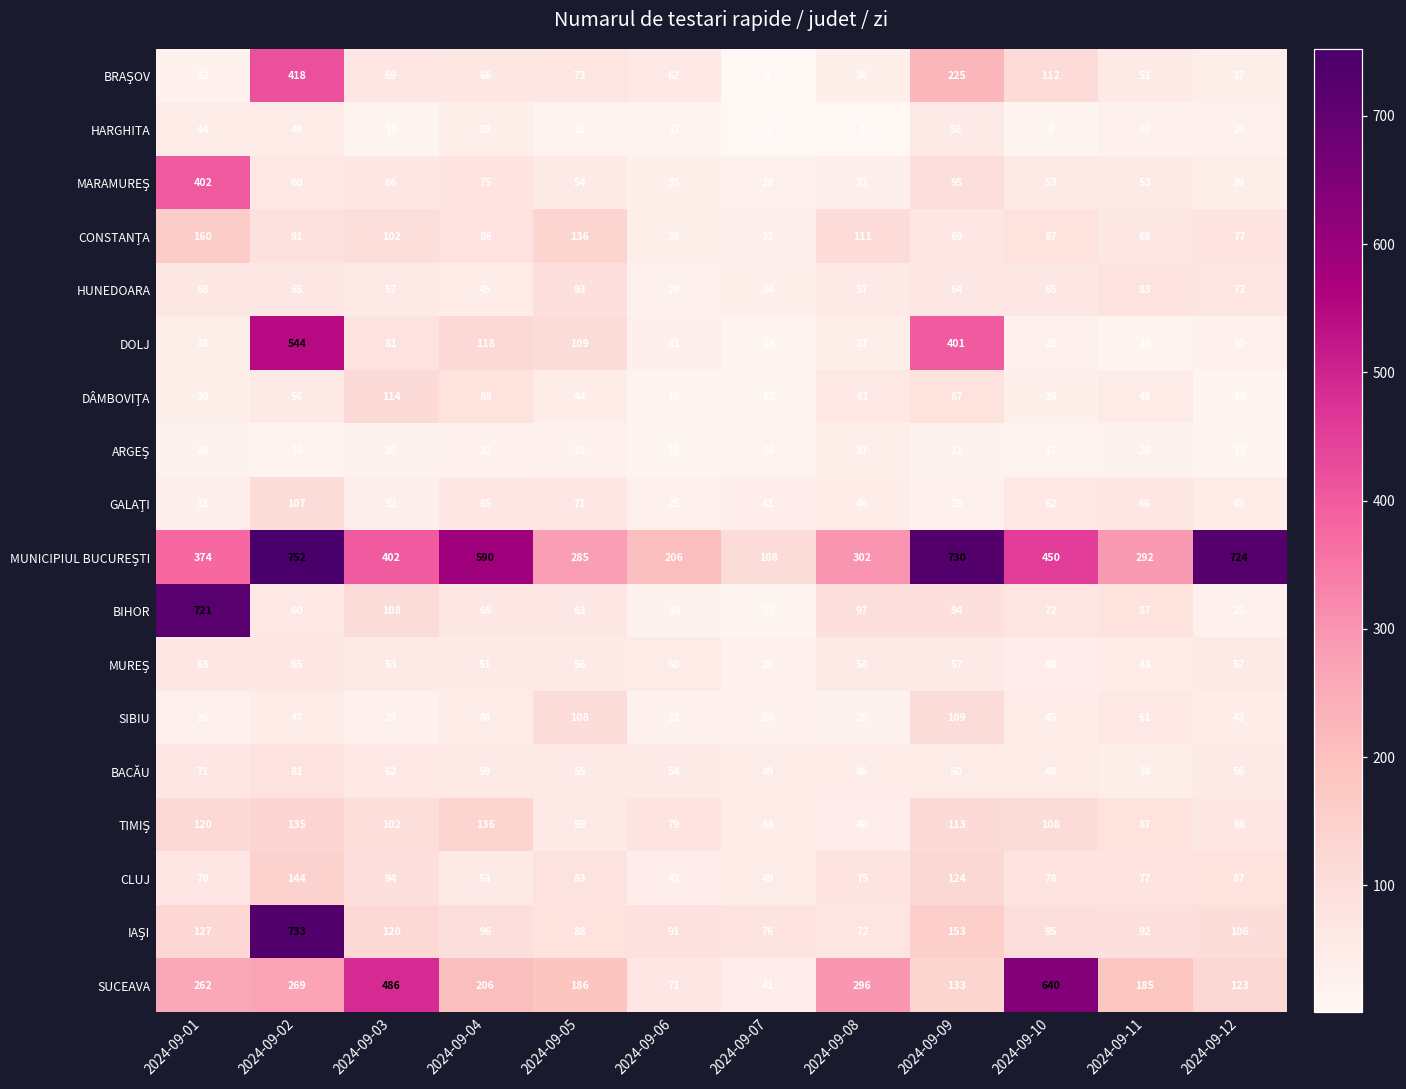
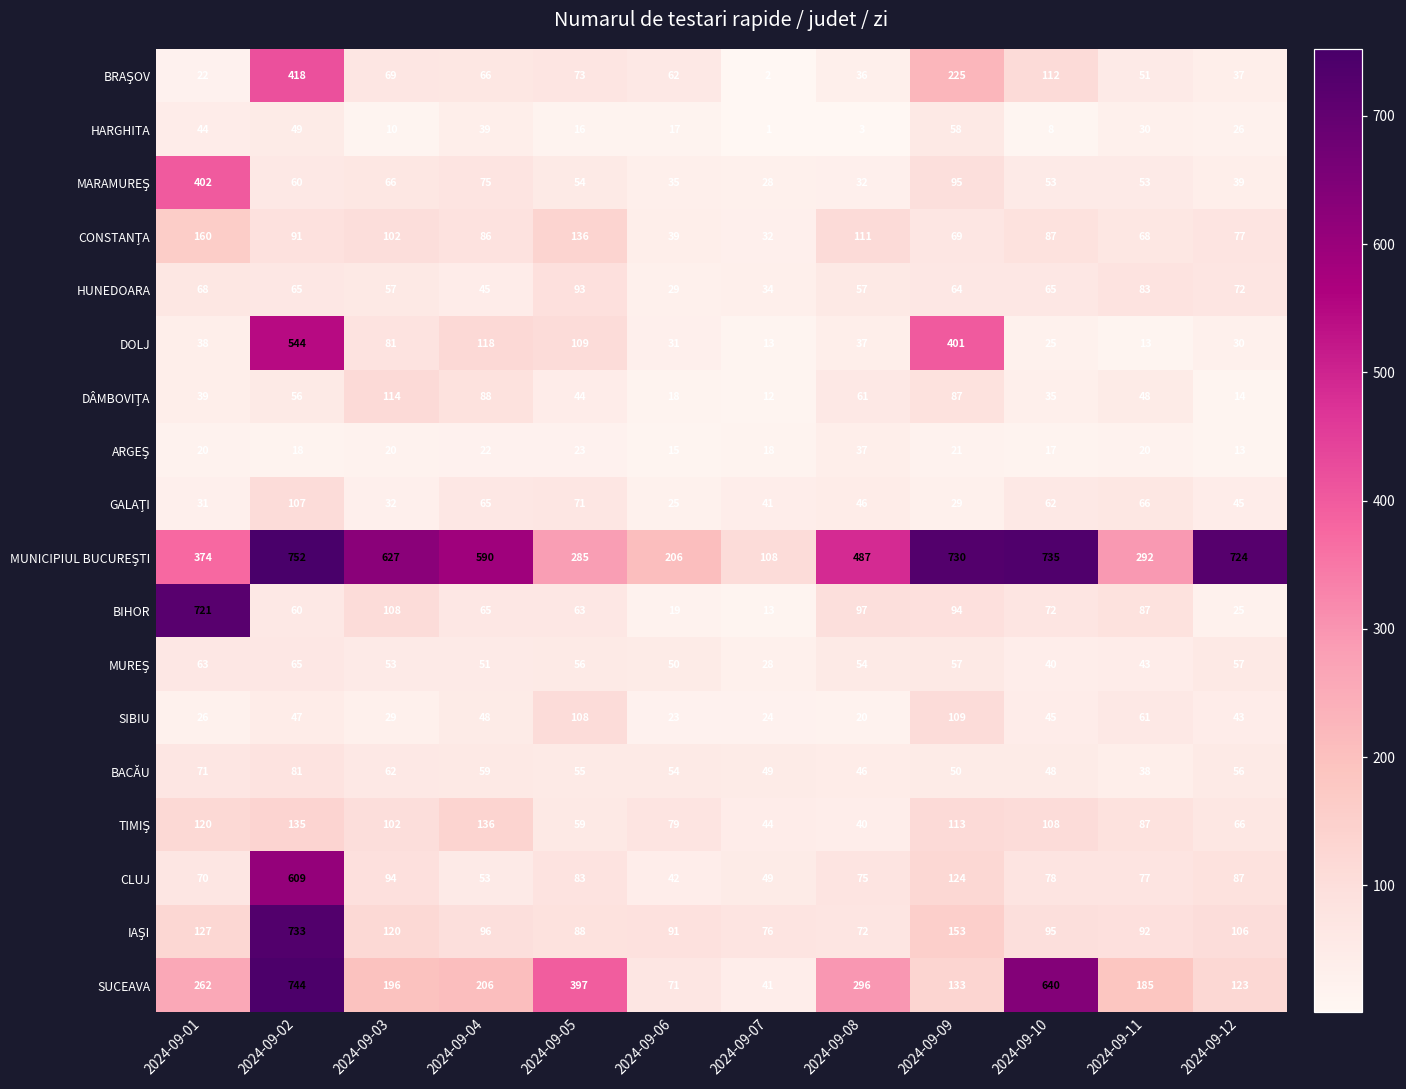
  {
    "BRAŞOV": {
      "2024-09-02": 418,
      "2024-09-09": 225
    },
    "MARAMUREŞ": {
      "2024-09-01": 402
    },
    "CONSTANŢA": {
      "2024-09-01": 160
    },
    "DOLJ": {
      "2024-09-02": 544,
      "2024-09-09": 401
    },
    "MUNICIPIUL BUCUREŞTI": {
      "2024-09-01": 374,
      "2024-09-02": 752,
-     "2024-09-03": 402,
+     "2024-09-03": 627,
      "2024-09-04": 590,
      "2024-09-05": 285,
      "2024-09-06": 206,
-     "2024-09-08": 302,
+     "2024-09-08": 487,
      "2024-09-09": 730,
-     "2024-09-10": 450,
+     "2024-09-10": 735,
      "2024-09-11": 292,
      "2024-09-12": 724
    },
    "BIHOR": {
      "2024-09-01": 721
    },
    "CLUJ": {
-     "2024-09-02": 144
+     "2024-09-02": 609
    },
    "IAŞI": {
      "2024-09-02": 733,
      "2024-09-09": 153
    },
    "SUCEAVA": {
      "2024-09-01": 262,
-     "2024-09-02": 269,
-     "2024-09-03": 486,
+     "2024-09-02": 744,
+     "2024-09-03": 196,
      "2024-09-04": 206,
-     "2024-09-05": 186,
+     "2024-09-05": 397,
      "2024-09-08": 296,
      "2024-09-10": 640,
      "2024-09-11": 185
    }
  }
